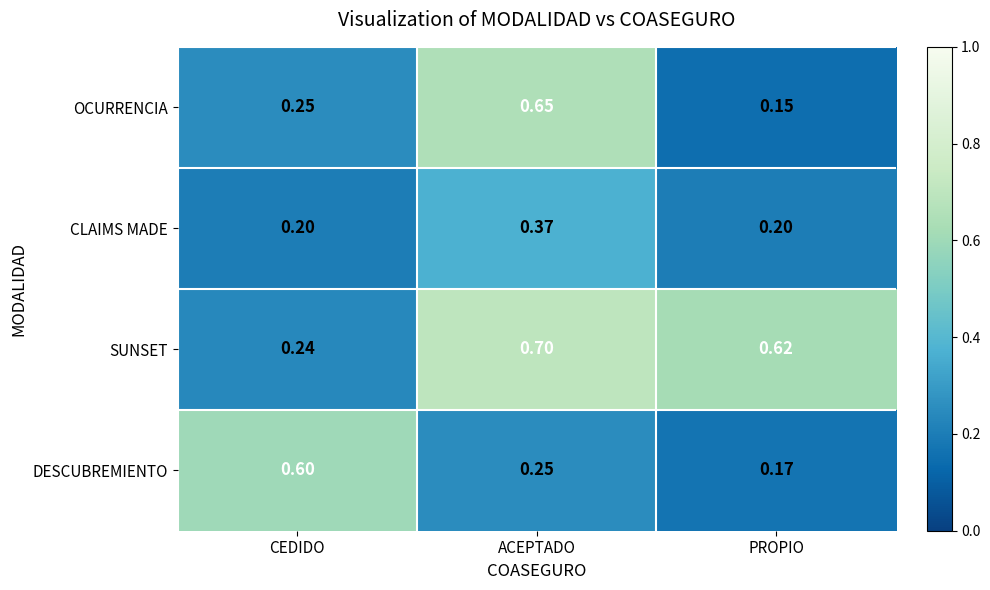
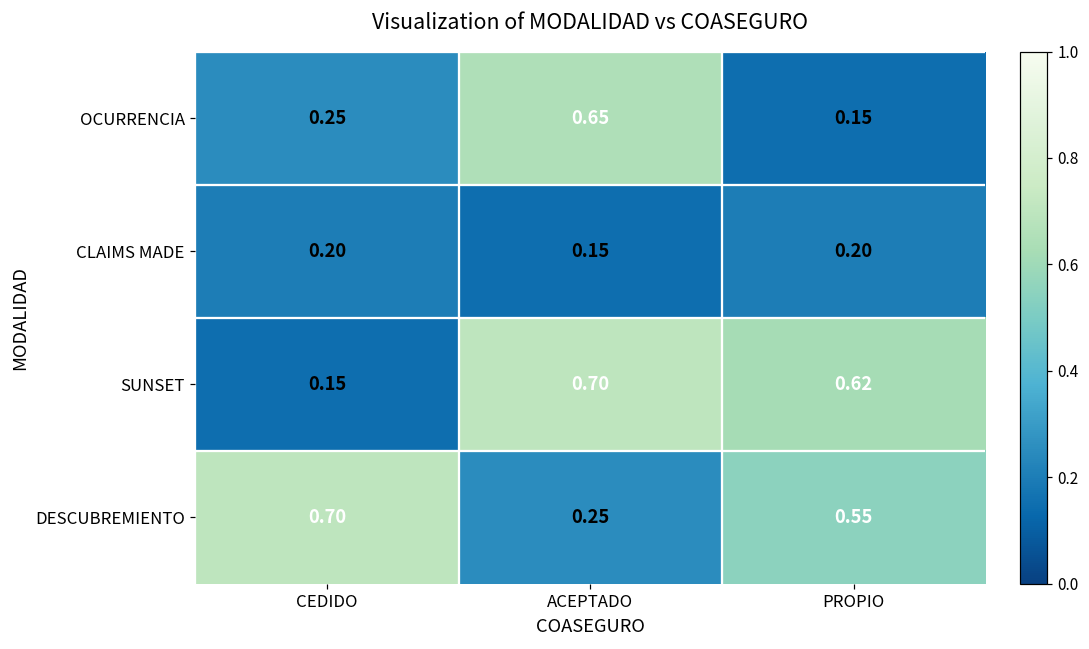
  {
    "OCURRENCIA": {
      "CEDIDO": 0.25,
      "ACEPTADO": 0.65,
      "PROPIO": 0.15
    },
    "CLAIMS MADE": {
      "CEDIDO": 0.20,
-     "ACEPTADO": 0.37,
+     "ACEPTADO": 0.15,
      "PROPIO": 0.20
    },
    "SUNSET": {
-     "CEDIDO": 0.24,
+     "CEDIDO": 0.15,
      "ACEPTADO": 0.70,
      "PROPIO": 0.62
    },
    "DESCUBREMIENTO": {
-     "CEDIDO": 0.60,
+     "CEDIDO": 0.70,
      "ACEPTADO": 0.25,
-     "PROPIO": 0.17
+     "PROPIO": 0.55
    }
  }
